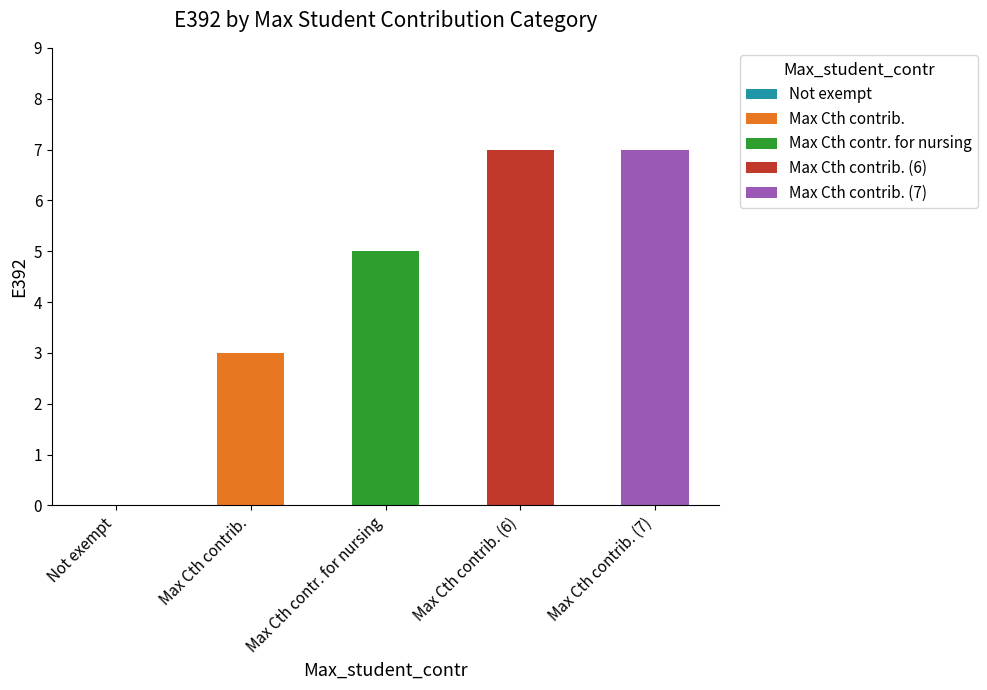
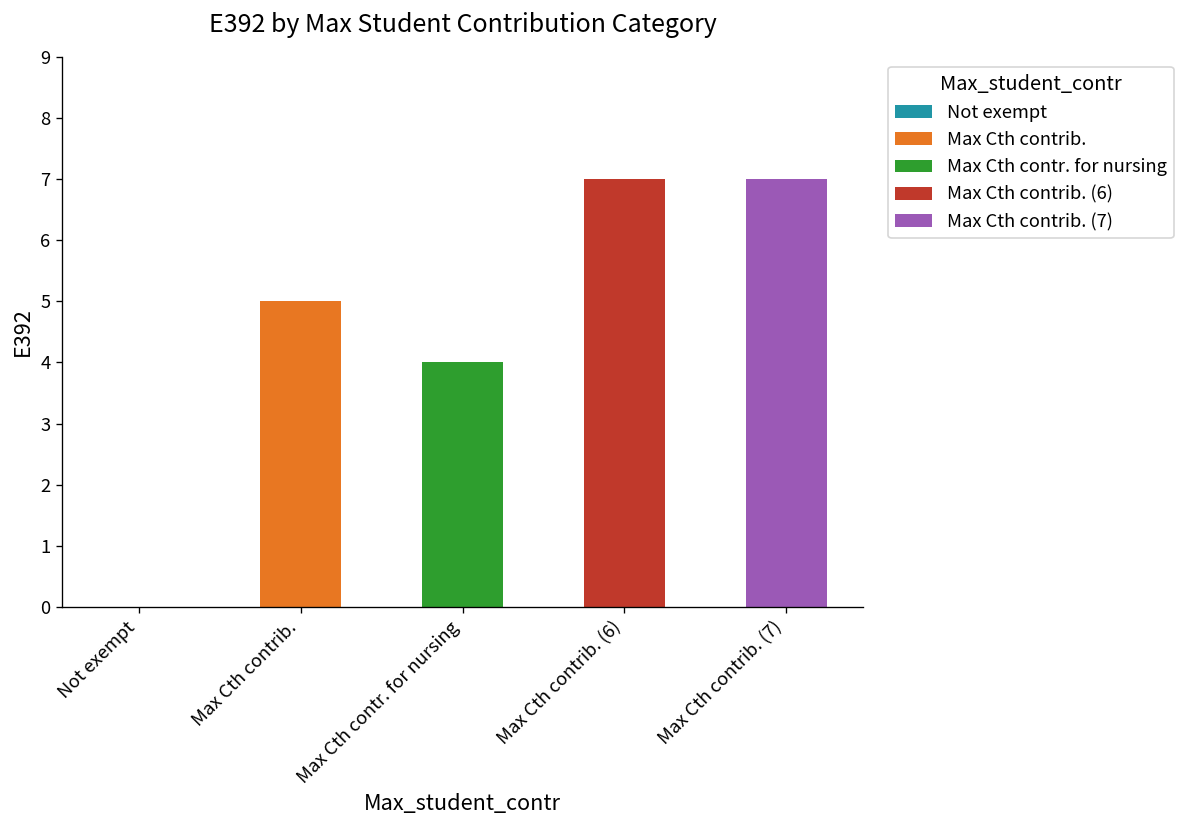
  {
    "Not exempt": 0,
-   "Max Cth contrib.": 3,
-   "Max Cth contr. for nursing": 5,
+   "Max Cth contrib.": 5,
+   "Max Cth contr. for nursing": 4,
    "Max Cth contrib. (6)": 7,
    "Max Cth contrib. (7)": 7
  }
